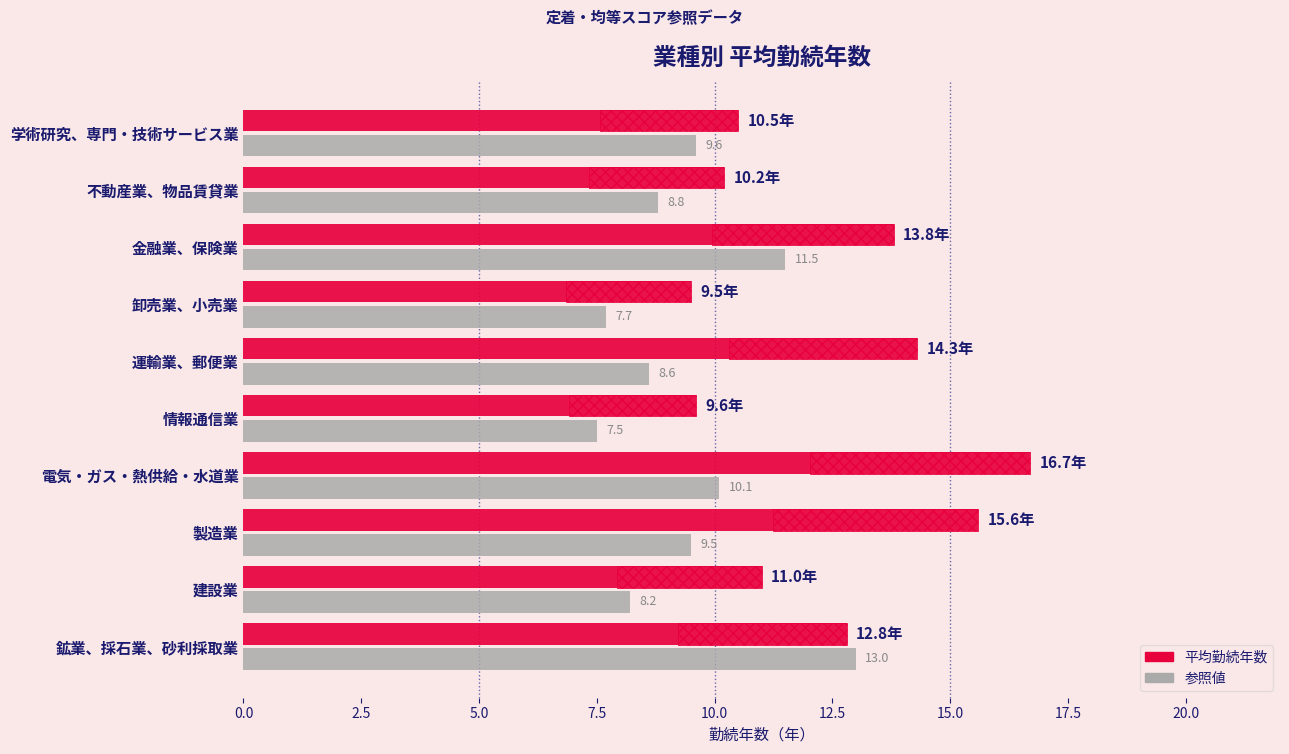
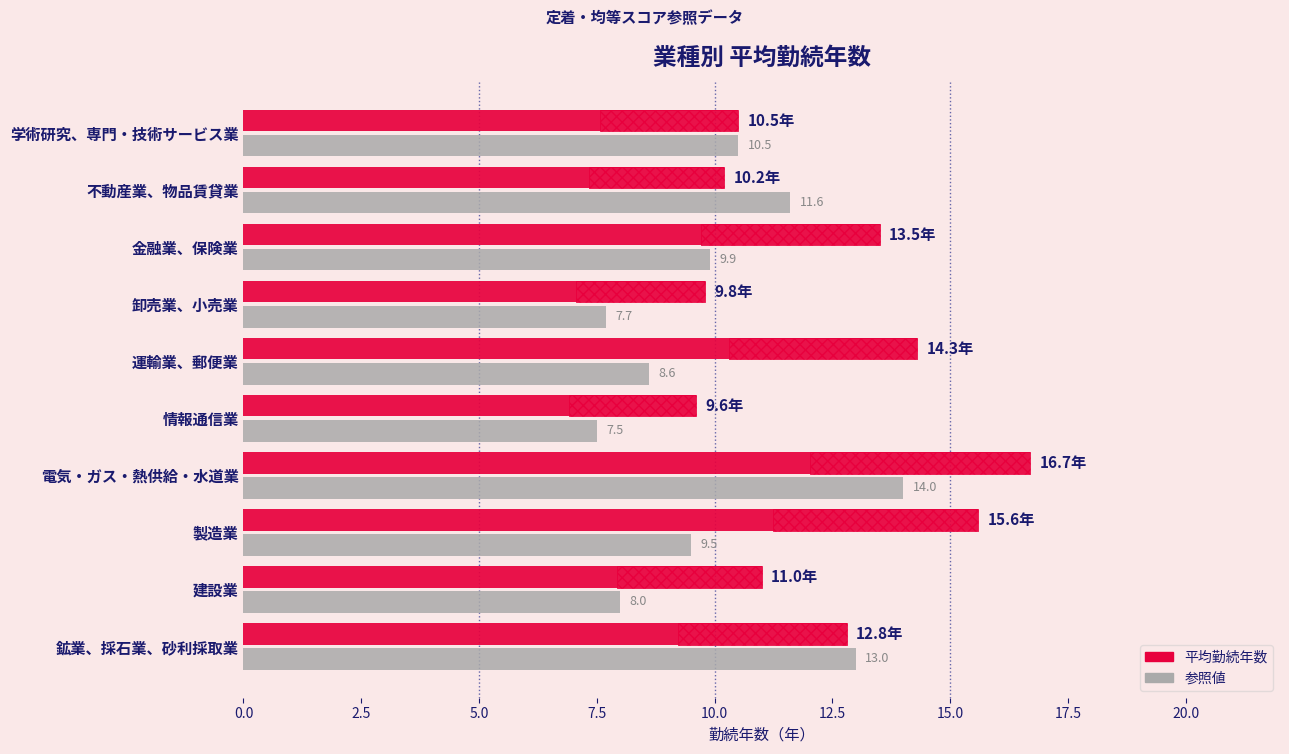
  {
    "参照値": {
-     "学術研究、専門・技術サービス業": "9.6",
-     "不動産業、物品賃貸業": "8.8",
-     "金融業、保険業": "11.5",
+     "学術研究、専門・技術サービス業": "10.5",
+     "不動産業、物品賃貸業": "11.6",
+     "金融業、保険業": "9.9",
      "卸売業、小売業": "7.7",
      "運輸業、郵便業": "8.6",
      "情報通信業": "7.5",
-     "電気・ガス・熱供給・水道業": "10.1",
+     "電気・ガス・熱供給・水道業": "14.0",
      "製造業": "9.5",
-     "建設業": "8.2",
+     "建設業": "8.0",
      "鉱業、採石業、砂利採取業": "13.0"
    },
    "平均勤続年数": {
      "学術研究、専門・技術サービス業": "10.5年",
      "不動産業、物品賃貸業": "10.2年",
-     "金融業、保険業": "13.8年",
-     "卸売業、小売業": "9.5年",
+     "金融業、保険業": "13.5年",
+     "卸売業、小売業": "9.8年",
      "運輸業、郵便業": "14.3年",
      "情報通信業": "9.6年",
      "電気・ガス・熱供給・水道業": "16.7年",
      "製造業": "15.6年",
      "建設業": "11.0年",
      "鉱業、採石業、砂利採取業": "12.8年"
    }
  }
